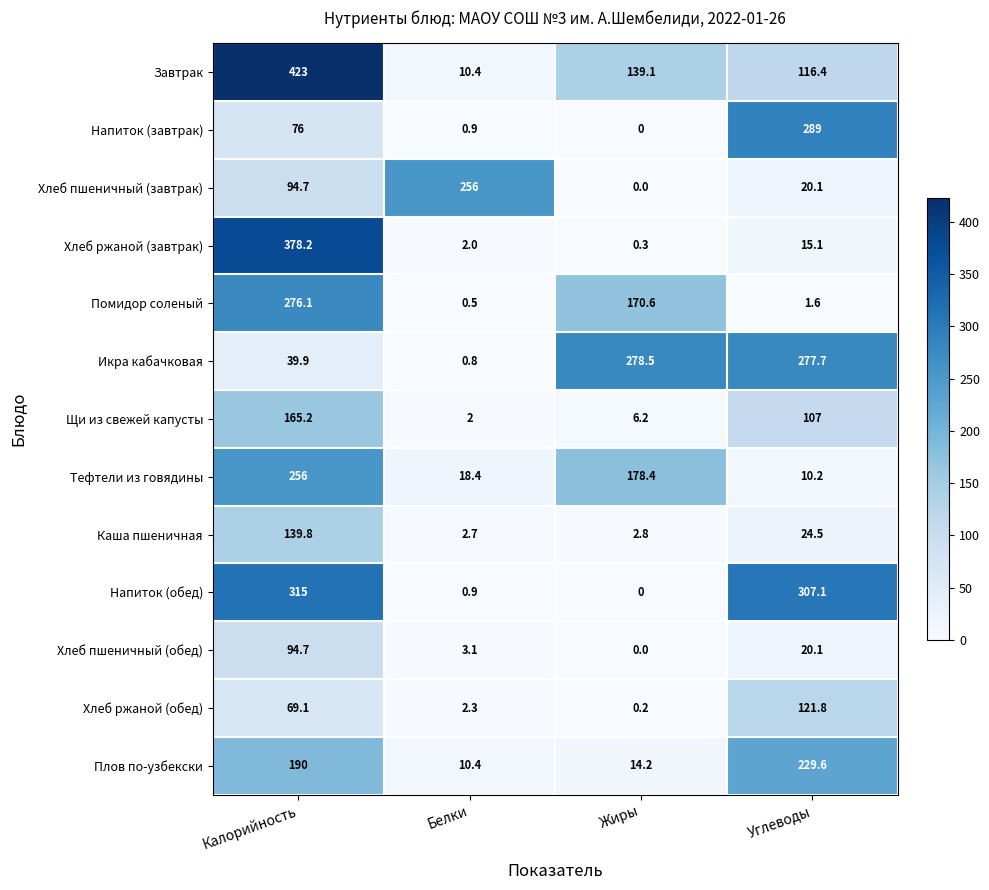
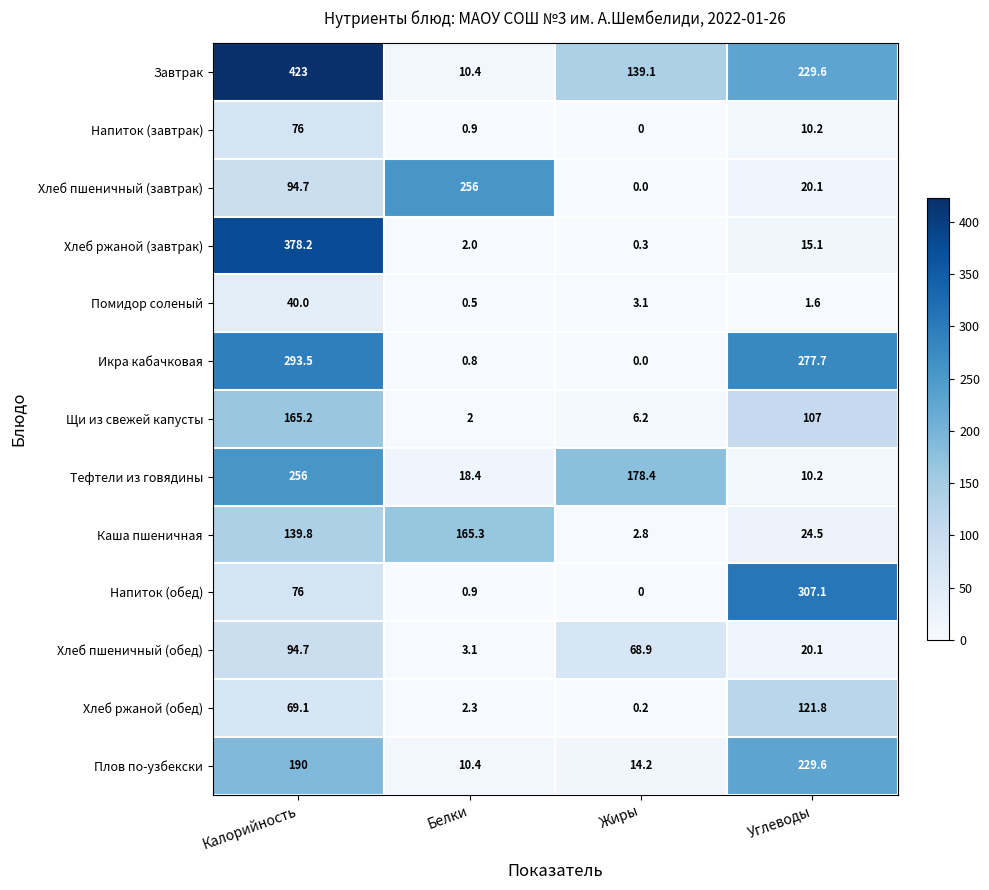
  {
    "Завтрак": {
      "Калорийность": 423,
      "Белки": 10.4,
      "Жиры": 139.1,
-     "Углеводы": 116.4
+     "Углеводы": 229.6
    },
    "Напиток (завтрак)": {
      "Калорийность": 76,
      "Белки": 0.9,
      "Жиры": 0,
-     "Углеводы": 289
+     "Углеводы": 10.2
    },
    "Хлеб пшеничный (завтрак)": {
      "Калорийность": 94.7,
      "Белки": 256,
      "Жиры": 0.0,
      "Углеводы": 20.1
    },
    "Хлеб ржаной (завтрак)": {
      "Калорийность": 378.2,
      "Белки": 2.0,
      "Жиры": 0.3,
      "Углеводы": 15.1
    },
    "Помидор соленый": {
-     "Калорийность": 276.1,
+     "Калорийность": 40.0,
      "Белки": 0.5,
-     "Жиры": 170.6,
+     "Жиры": 3.1,
      "Углеводы": 1.6
    },
    "Икра кабачковая": {
-     "Калорийность": 39.9,
+     "Калорийность": 293.5,
      "Белки": 0.8,
-     "Жиры": 278.5,
+     "Жиры": 0.0,
      "Углеводы": 277.7
    },
    "Щи из свежей капусты": {
      "Калорийность": 165.2,
      "Белки": 2,
      "Жиры": 6.2,
      "Углеводы": 107
    },
    "Тефтели из говядины": {
      "Калорийность": 256,
      "Белки": 18.4,
      "Жиры": 178.4,
      "Углеводы": 10.2
    },
    "Каша пшеничная": {
      "Калорийность": 139.8,
-     "Белки": 2.7,
+     "Белки": 165.3,
      "Жиры": 2.8,
      "Углеводы": 24.5
    },
    "Напиток (обед)": {
-     "Калорийность": 315,
+     "Калорийность": 76,
      "Белки": 0.9,
      "Жиры": 0,
      "Углеводы": 307.1
    },
    "Хлеб пшеничный (обед)": {
      "Калорийность": 94.7,
      "Белки": 3.1,
-     "Жиры": 0.0,
+     "Жиры": 68.9,
      "Углеводы": 20.1
    },
    "Хлеб ржаной (обед)": {
      "Калорийность": 69.1,
      "Белки": 2.3,
      "Жиры": 0.2,
      "Углеводы": 121.8
    },
    "Плов по-узбекски": {
      "Калорийность": 190,
      "Белки": 10.4,
      "Жиры": 14.2,
      "Углеводы": 229.6
    }
  }
